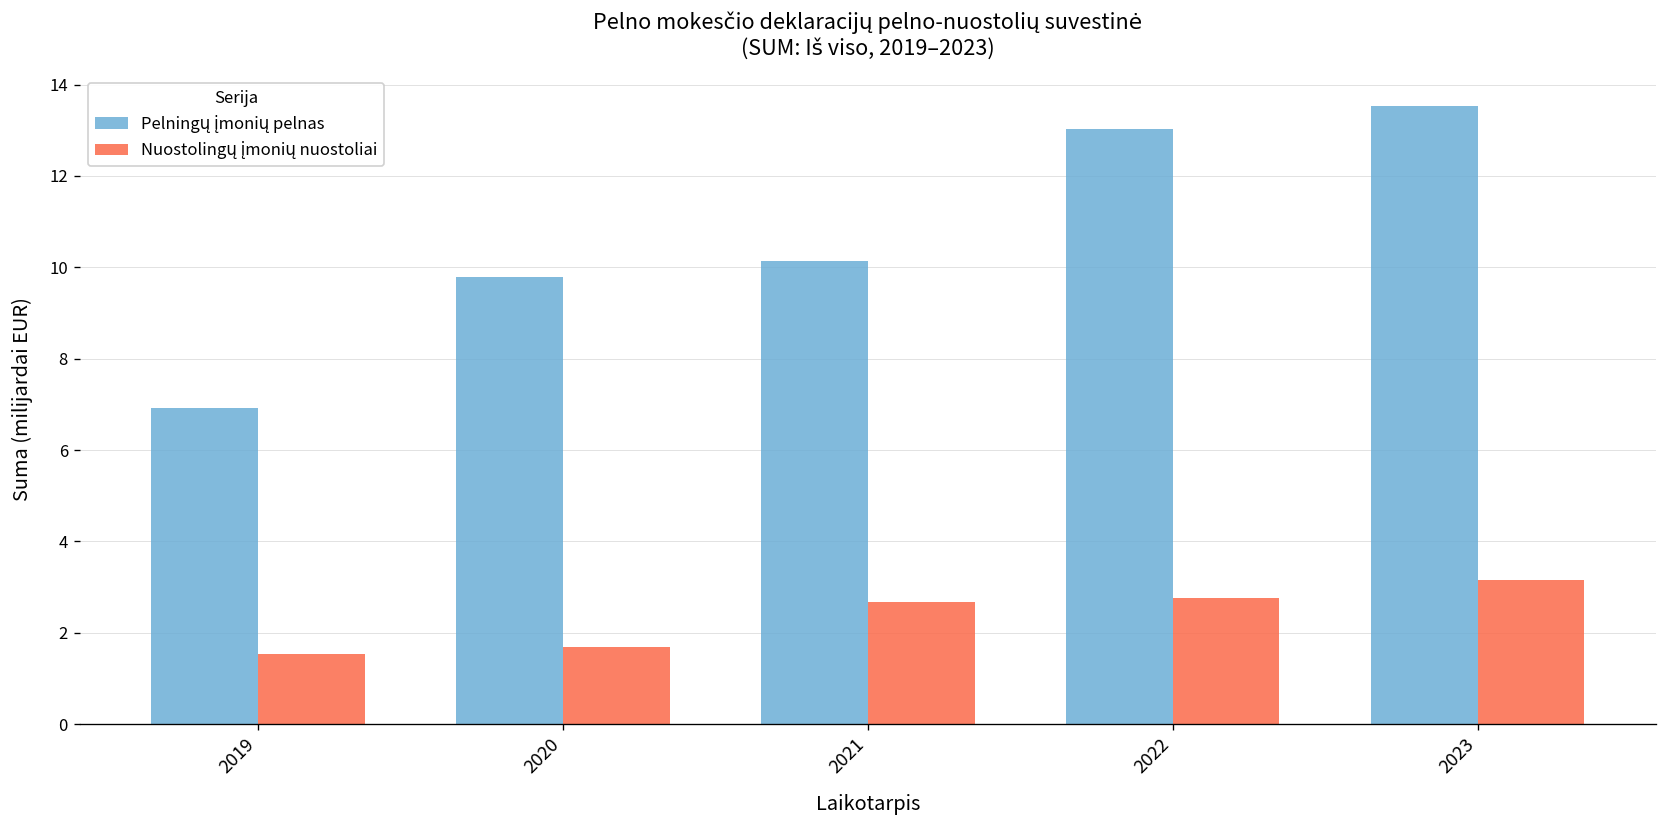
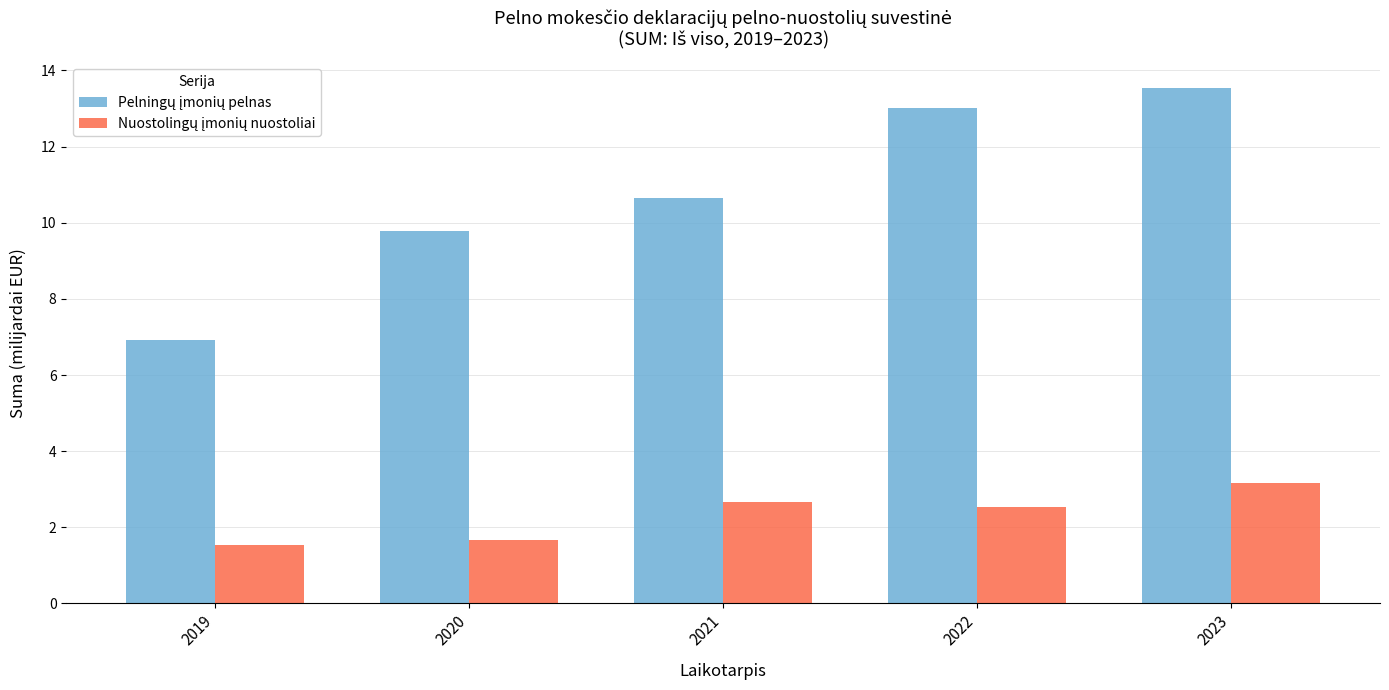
  {
    "Pelningų įmonių pelnas": {
      "2019": 6.9,
      "2020": 9.8,
-     "2021": 10.1,
+     "2021": 10.6,
      "2022": 13.0,
      "2023": 13.5
    },
    "Nuostolingų įmonių nuostoliai": {
      "2019": 1.5,
      "2020": 1.7,
      "2021": 2.7,
-     "2022": 2.8,
+     "2022": 2.5,
      "2023": 3.2
    }
  }
